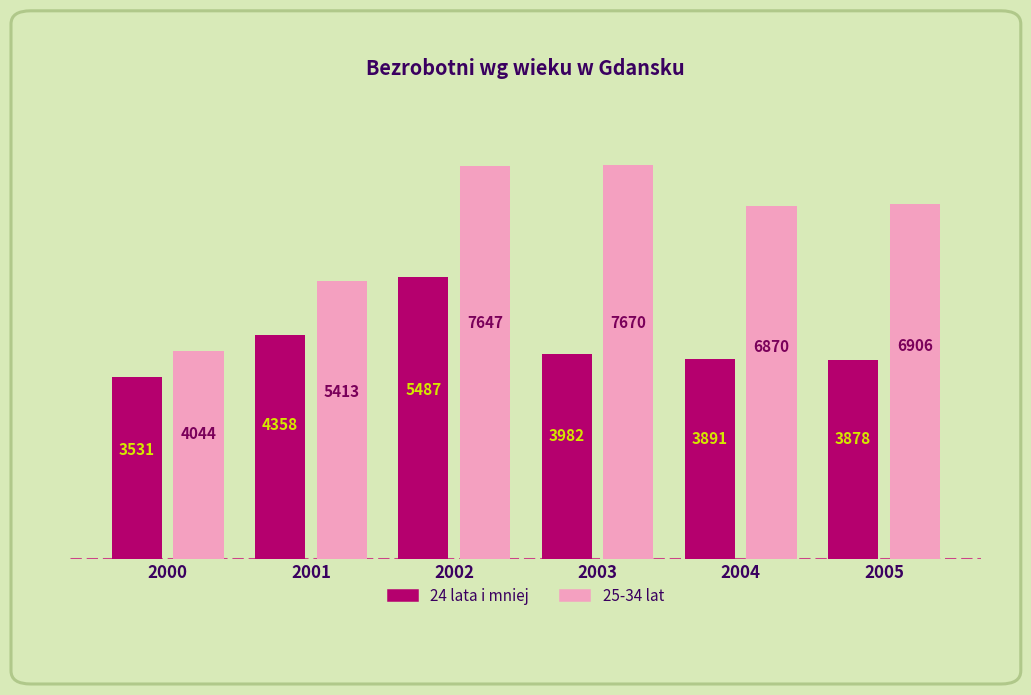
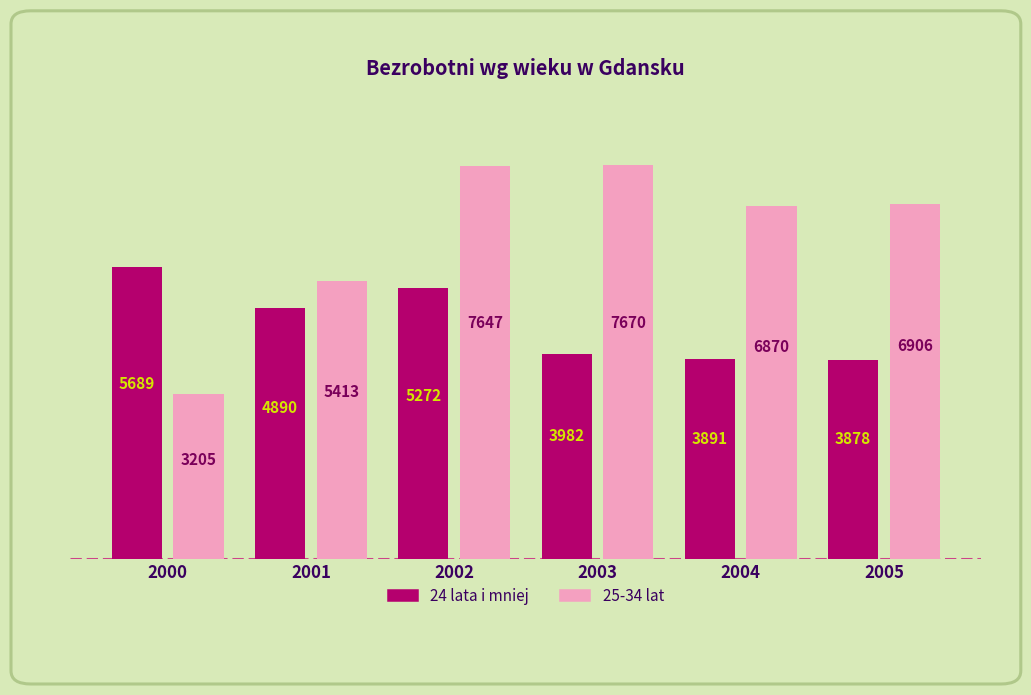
  {
    "24 lata i mniej": {
-     "2000": 3531,
-     "2001": 4358,
-     "2002": 5487,
+     "2000": 5689,
+     "2001": 4890,
+     "2002": 5272,
      "2003": 3982,
      "2004": 3891,
      "2005": 3878
    },
    "25-34 lat": {
-     "2000": 4044,
+     "2000": 3205,
      "2001": 5413,
      "2002": 7647,
      "2003": 7670,
      "2004": 6870,
      "2005": 6906
    }
  }
